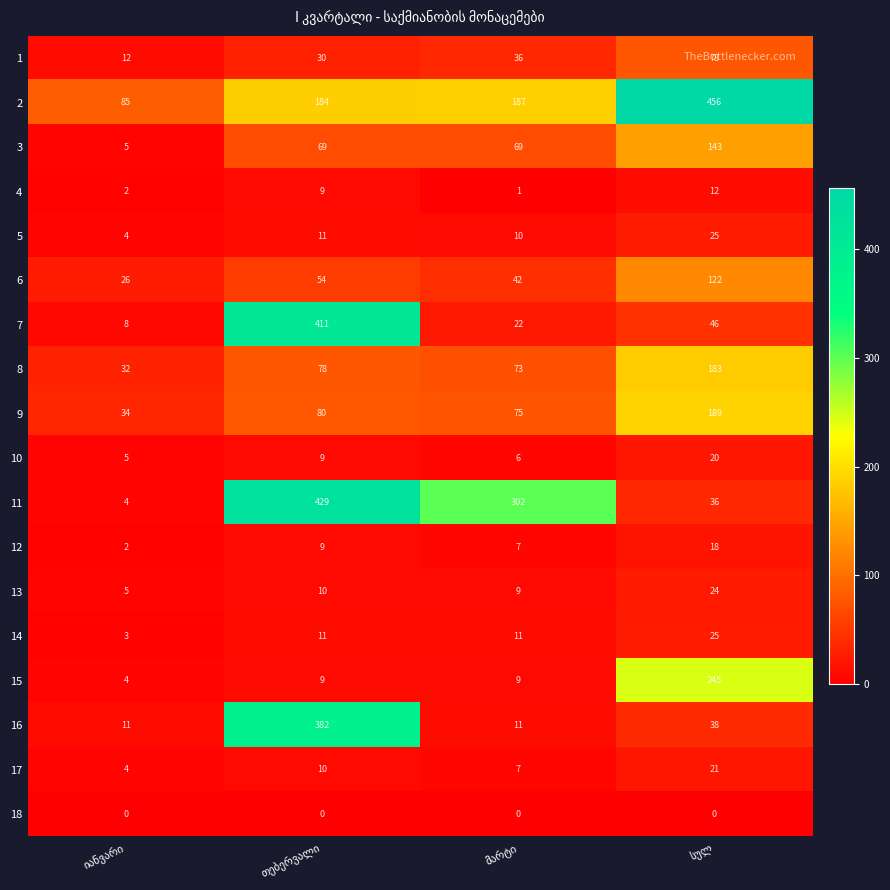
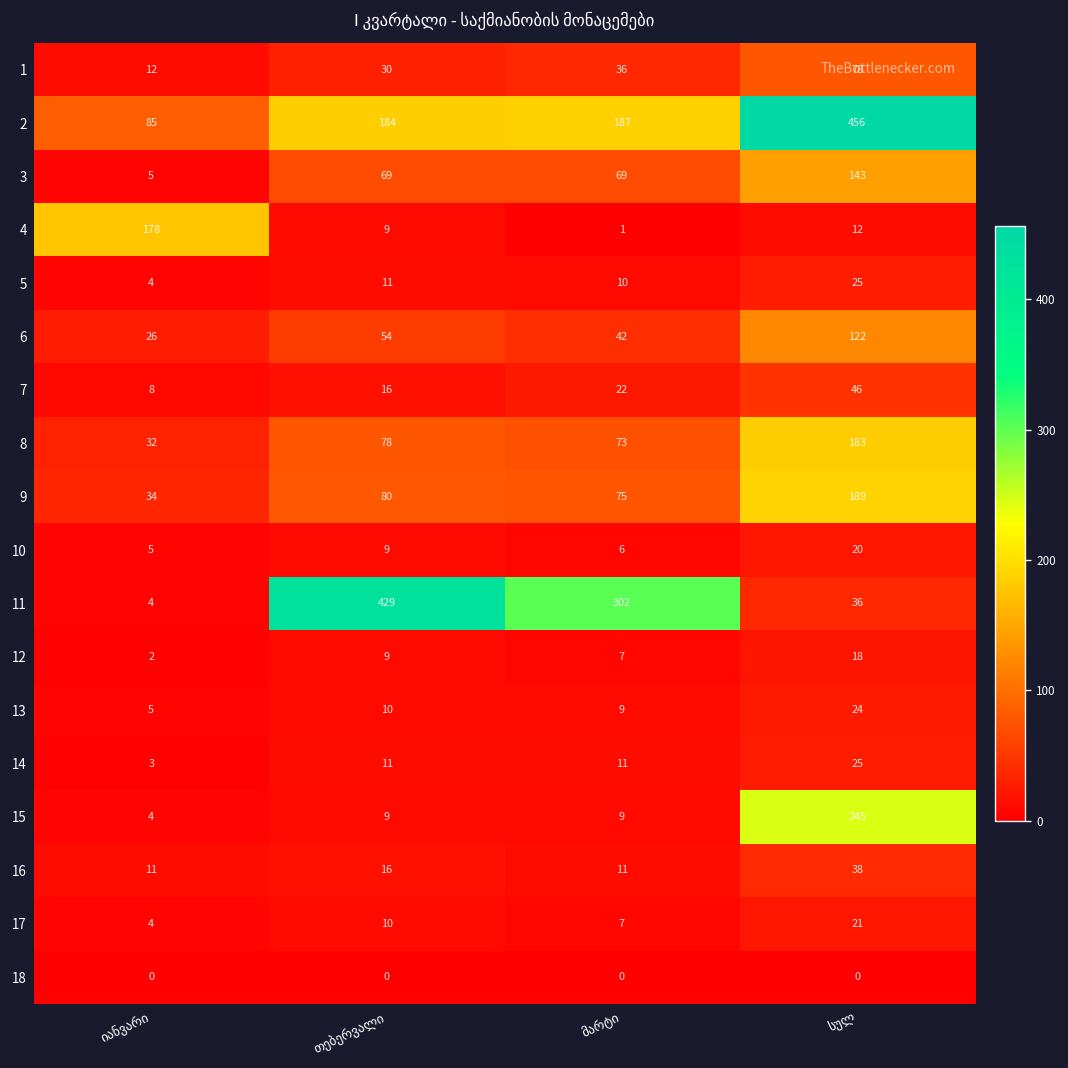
  {
    "1": {
      "იანვარი": 12,
      "თებერვალი": 30,
      "მარტი": 36
    },
    "2": {
      "იანვარი": 85,
      "თებერვალი": 184,
      "მარტი": 187,
      "სულ": 456
    },
    "3": {
      "იანვარი": 5,
      "თებერვალი": 69,
      "მარტი": 69,
      "სულ": 143
    },
    "4": {
-     "იანვარი": 2,
+     "იანვარი": 178,
      "თებერვალი": 9,
      "მარტი": 1,
      "სულ": 12
    },
    "5": {
      "იანვარი": 4,
      "თებერვალი": 11,
      "მარტი": 10,
      "სულ": 25
    },
    "6": {
      "იანვარი": 26,
      "თებერვალი": 54,
      "მარტი": 42,
      "სულ": 122
    },
    "7": {
      "იანვარი": 8,
-     "თებერვალი": 411,
+     "თებერვალი": 16,
      "მარტი": 22,
      "სულ": 46
    },
    "8": {
      "იანვარი": 32,
      "თებერვალი": 78,
      "მარტი": 73,
      "სულ": 183
    },
    "9": {
      "იანვარი": 34,
      "თებერვალი": 80,
      "მარტი": 75,
      "სულ": 189
    },
    "10": {
      "იანვარი": 5,
      "თებერვალი": 9,
      "მარტი": 6,
      "სულ": 20
    },
    "11": {
      "იანვარი": 4,
      "თებერვალი": 429,
      "მარტი": 302,
      "სულ": 36
    },
    "12": {
      "იანვარი": 2,
      "თებერვალი": 9,
      "მარტი": 7,
      "სულ": 18
    },
    "13": {
      "იანვარი": 5,
      "თებერვალი": 10,
      "მარტი": 9,
      "სულ": 24
    },
    "14": {
      "იანვარი": 3,
      "თებერვალი": 11,
      "მარტი": 11,
      "სულ": 25
    },
    "15": {
      "იანვარი": 4,
      "თებერვალი": 9,
      "მარტი": 9,
      "სულ": 245
    },
    "16": {
      "იანვარი": 11,
-     "თებერვალი": 382,
+     "თებერვალი": 16,
      "მარტი": 11,
      "სულ": 38
    },
    "17": {
      "იანვარი": 4,
      "თებერვალი": 10,
      "მარტი": 7,
      "სულ": 21
    },
    "18": {
      "იანვარი": 0,
      "თებერვალი": 0,
      "მარტი": 0,
      "სულ": 0
    }
  }
